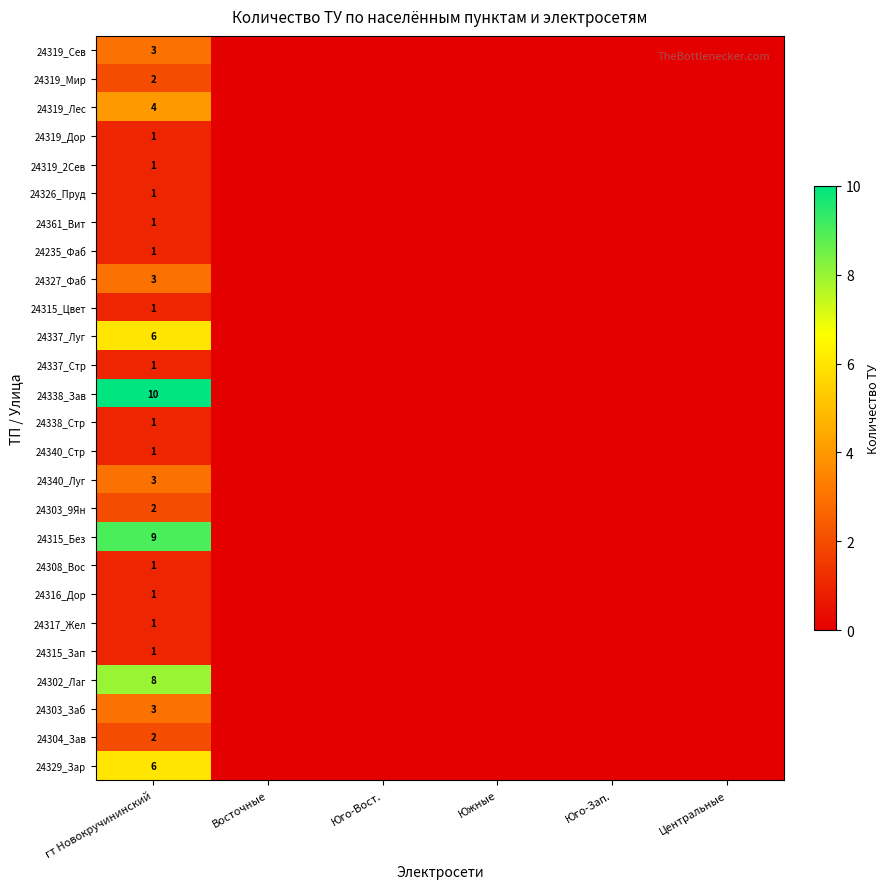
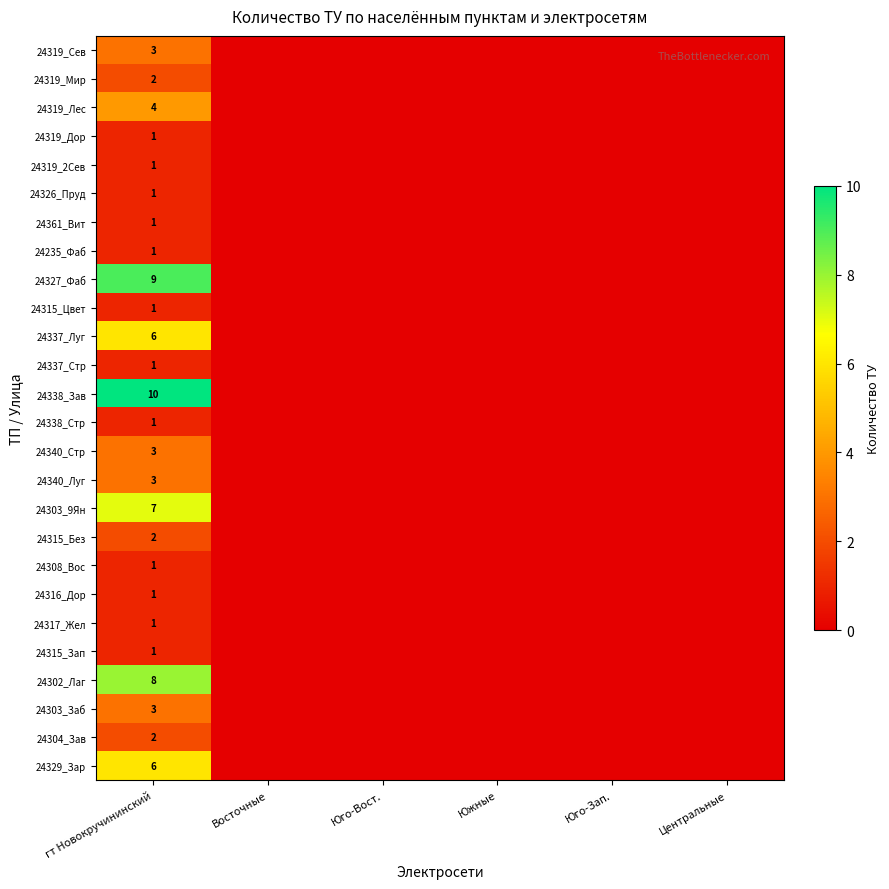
  {
    "24319_Сев": {
      "гт Новокручининский": 3
    },
    "24319_Мир": {
      "гт Новокручининский": 2
    },
    "24319_Лес": {
      "гт Новокручининский": 4
    },
    "24319_Дор": {
      "гт Новокручининский": 1
    },
    "24319_2Сев": {
      "гт Новокручининский": 1
    },
    "24326_Пруд": {
      "гт Новокручининский": 1
    },
    "24361_Вит": {
      "гт Новокручининский": 1
    },
    "24235_Фаб": {
      "гт Новокручининский": 1
    },
    "24327_Фаб": {
-     "гт Новокручининский": 3
+     "гт Новокручининский": 9
    },
    "24315_Цвет": {
      "гт Новокручининский": 1
    },
    "24337_Луг": {
      "гт Новокручининский": 6
    },
    "24337_Стр": {
      "гт Новокручининский": 1
    },
    "24338_Зав": {
      "гт Новокручининский": 10
    },
    "24338_Стр": {
      "гт Новокручининский": 1
    },
    "24340_Стр": {
-     "гт Новокручининский": 1
+     "гт Новокручининский": 3
    },
    "24340_Луг": {
      "гт Новокручининский": 3
    },
    "24303_9Ян": {
-     "гт Новокручининский": 2
+     "гт Новокручининский": 7
    },
    "24315_Без": {
-     "гт Новокручининский": 9
+     "гт Новокручининский": 2
    },
    "24308_Вос": {
      "гт Новокручининский": 1
    },
    "24316_Дор": {
      "гт Новокручининский": 1
    },
    "24317_Жел": {
      "гт Новокручининский": 1
    },
    "24315_Зап": {
      "гт Новокручининский": 1
    },
    "24302_Лаг": {
      "гт Новокручининский": 8
    },
    "24303_Заб": {
      "гт Новокручининский": 3
    },
    "24304_Зав": {
      "гт Новокручининский": 2
    },
    "24329_Зар": {
      "гт Новокручининский": 6
    }
  }
